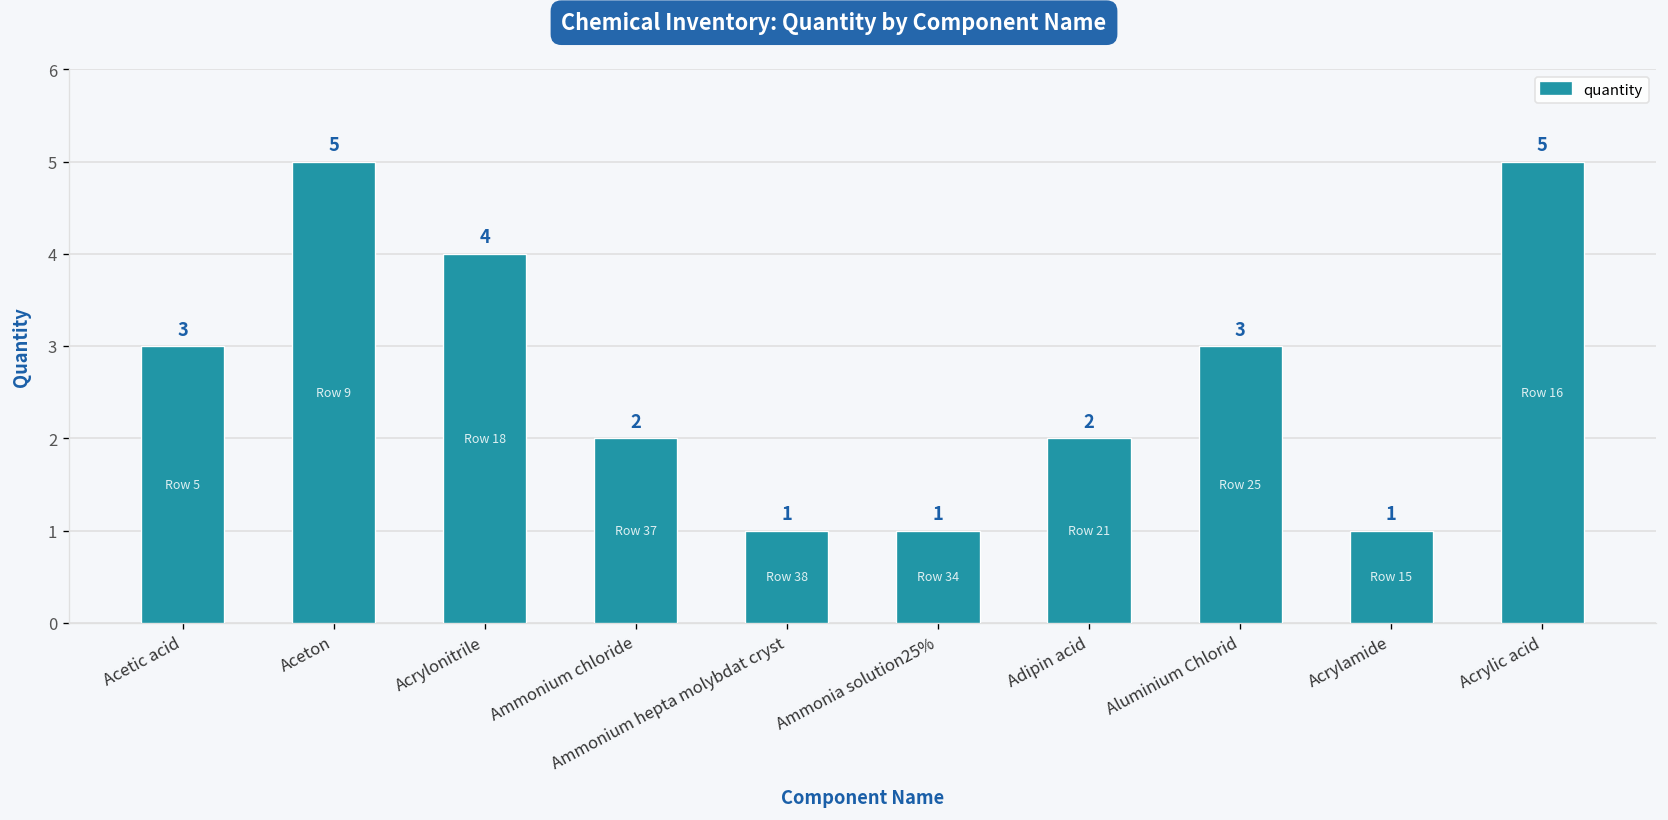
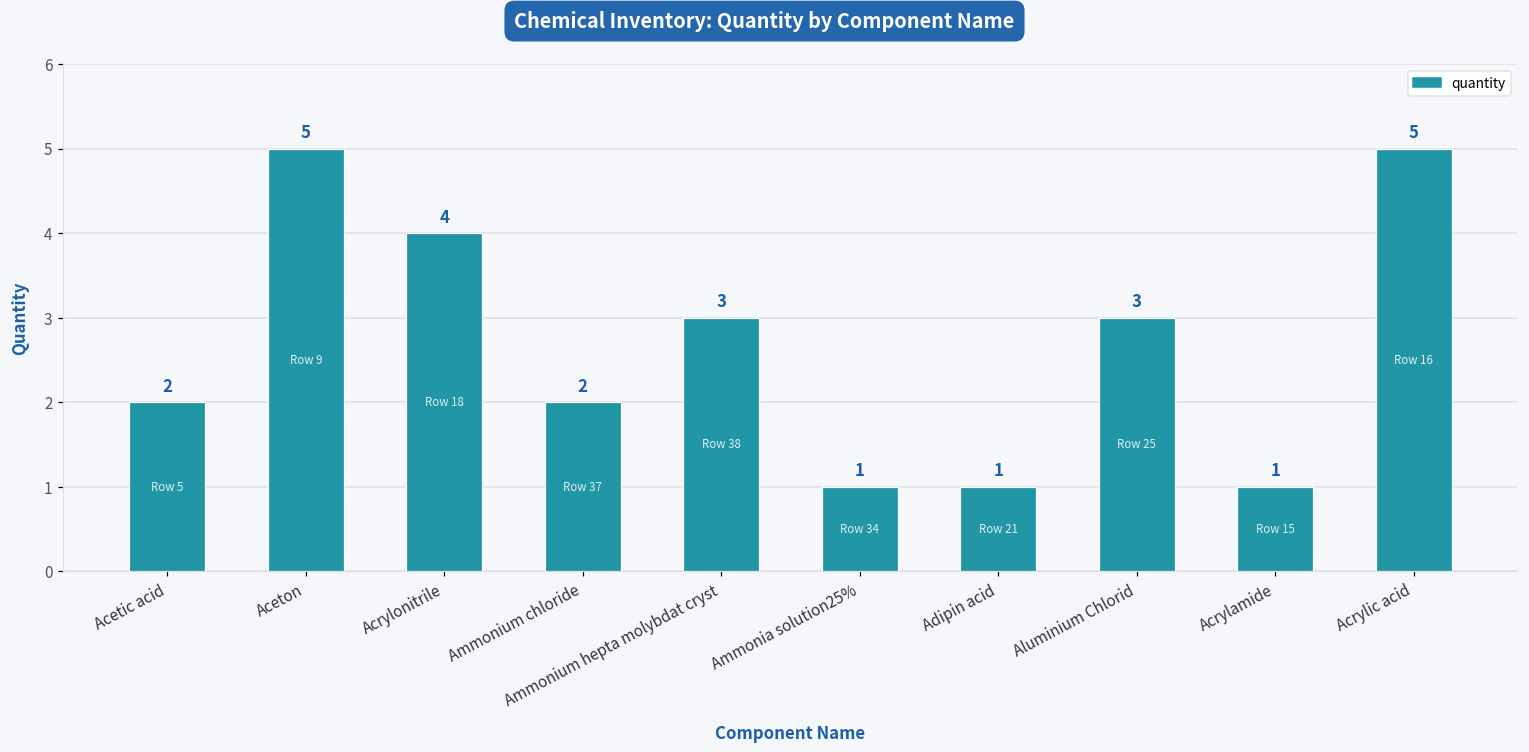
  {
-   "Acetic acid": 3,
+   "Acetic acid": 2,
    "Aceton": 5,
    "Acrylonitrile": 4,
    "Ammonium chloride": 2,
-   "Ammonium hepta molybdat cryst": 1,
+   "Ammonium hepta molybdat cryst": 3,
    "Ammonia solution25%": 1,
-   "Adipin acid": 2,
+   "Adipin acid": 1,
    "Aluminium Chlorid": 3,
    "Acrylamide": 1,
    "Acrylic acid": 5
  }
